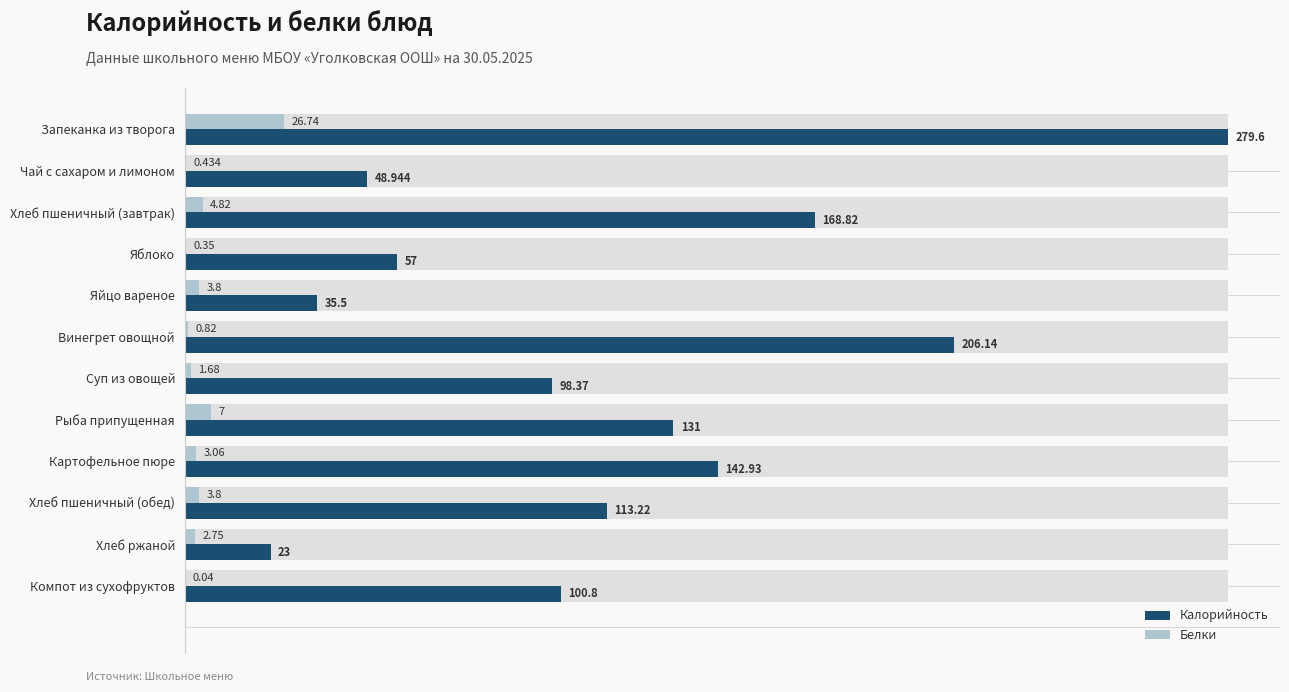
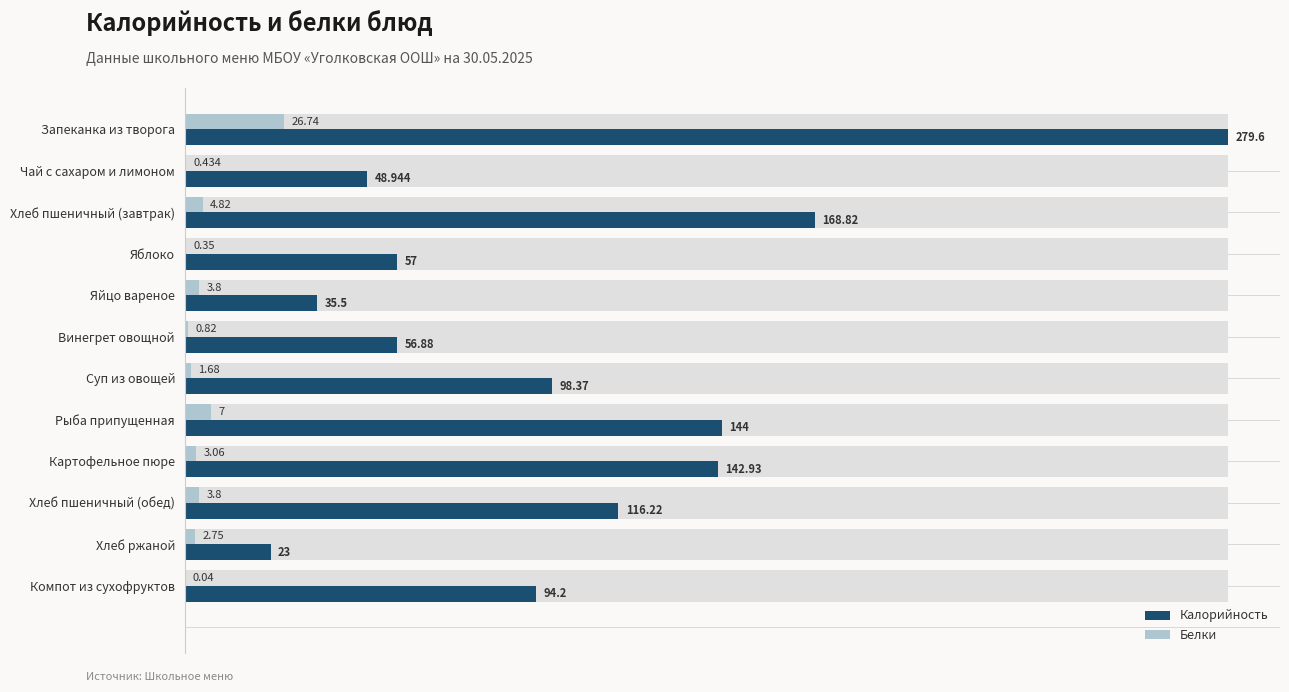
  {
    "Калорийность": {
      "Запеканка из творога": 279.6,
-     "Винегрет овощной": 206.14,
-     "Рыба припущенная": 131,
-     "Хлеб пшеничный (обед)": 113.22,
-     "Компот из сухофруктов": 100.8
+     "Винегрет овощной": 56.88,
+     "Рыба припущенная": 144,
+     "Хлеб пшеничный (обед)": 116.22,
+     "Компот из сухофруктов": 94.2
    }
  }
